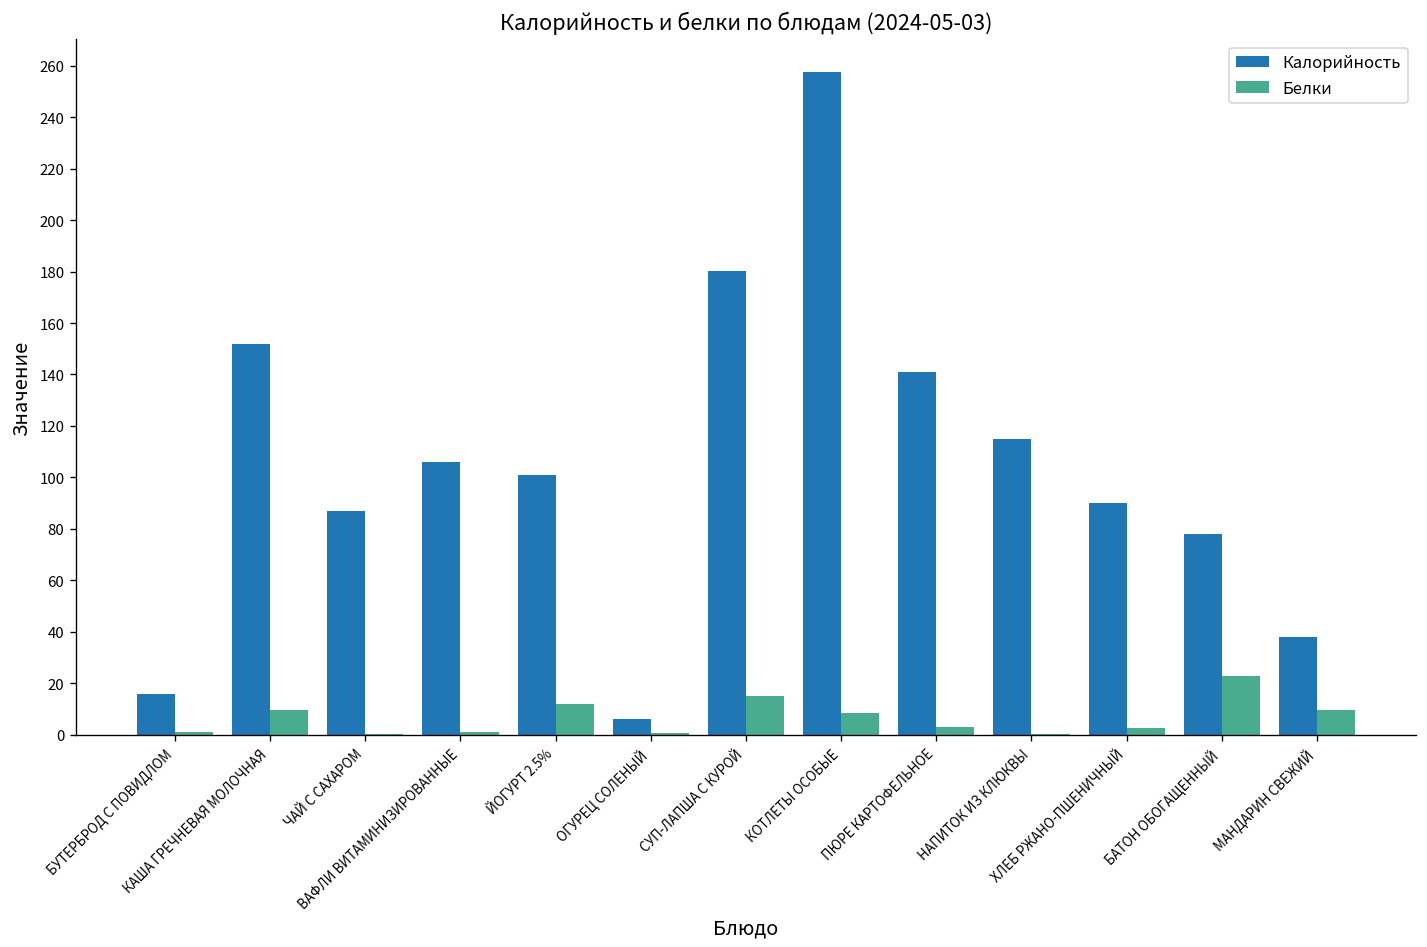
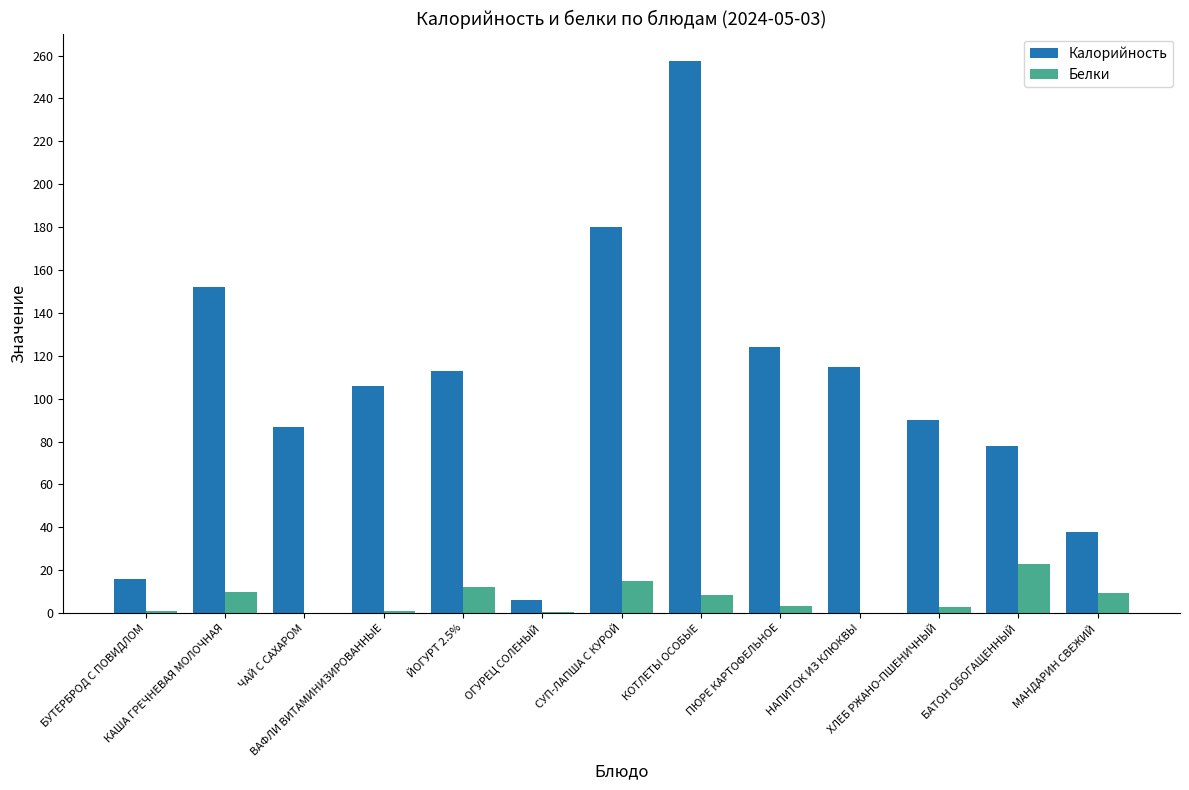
  {
    "Калорийность": {
      "БУТЕРБРОД С ПОВИДЛОМ": 16,
      "КАША ГРЕЧНЕВАЯ МОЛОЧНАЯ": 152,
      "ЧАЙ С САХАРОМ": 87,
      "ВАФЛИ ВИТАМИНИЗИРОВАННЫЕ": 106,
-     "ЙОГУРТ 2.5%": 101,
+     "ЙОГУРТ 2.5%": 113,
      "ОГУРЕЦ СОЛЕНЫЙ": 6,
      "СУП-ЛАПША С КУРОЙ": 180,
      "КОТЛЕТЫ ОСОБЫЕ": 257,
-     "ПЮРЕ КАРТОФЕЛЬНОЕ": 141,
+     "ПЮРЕ КАРТОФЕЛЬНОЕ": 124,
      "НАПИТОК ИЗ КЛЮКВЫ": 115,
      "ХЛЕБ РЖАНО-ПШЕНИЧНЫЙ": 90,
      "БАТОН ОБОГАЩЕННЫЙ": 78,
      "МАНДАРИН СВЕЖИЙ": 38
    },
    "Белки": {
      "БУТЕРБРОД С ПОВИДЛОМ": 1,
      "КАША ГРЕЧНЕВАЯ МОЛОЧНАЯ": 10,
      "ЙОГУРТ 2.5%": 12,
      "СУП-ЛАПША С КУРОЙ": 15,
      "КОТЛЕТЫ ОСОБЫЕ": 9,
      "ПЮРЕ КАРТОФЕЛЬНОЕ": 3,
      "ХЛЕБ РЖАНО-ПШЕНИЧНЫЙ": 3,
      "БАТОН ОБОГАЩЕННЫЙ": 23,
      "МАНДАРИН СВЕЖИЙ": 10
    }
  }
